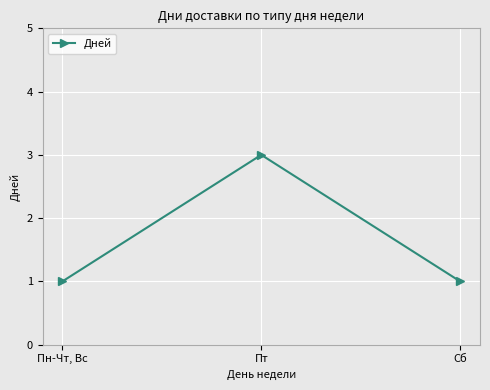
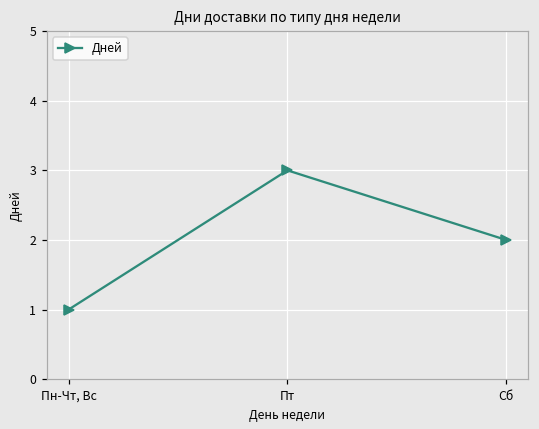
  {
    "Пн-Чт, Вс": 1,
    "Пт": 3,
-   "Сб": 1
+   "Сб": 2
  }
